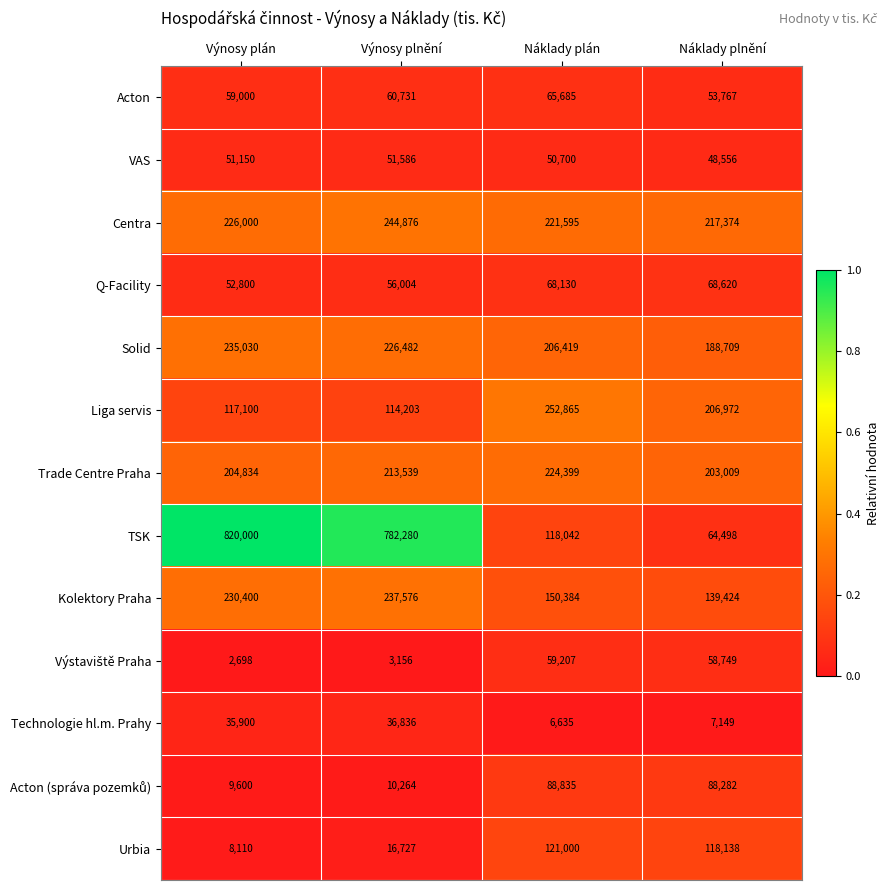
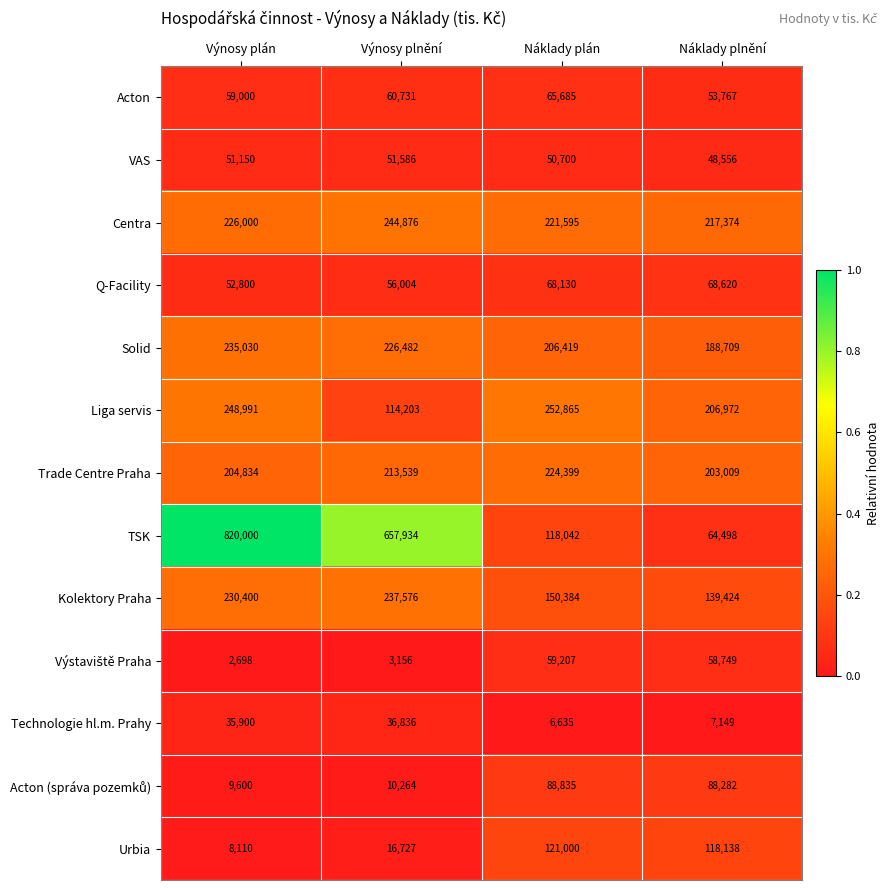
  {
    "Acton": {
      "Výnosy plán": "59,000",
      "Výnosy plnění": "60,731",
      "Náklady plán": "65,685",
      "Náklady plnění": "53,767"
    },
    "VAS": {
      "Výnosy plán": "51,150",
      "Výnosy plnění": "51,586",
      "Náklady plán": "50,700",
      "Náklady plnění": "48,556"
    },
    "Centra": {
      "Výnosy plán": "226,000",
      "Výnosy plnění": "244,876",
      "Náklady plán": "221,595",
      "Náklady plnění": "217,374"
    },
    "Q-Facility": {
      "Výnosy plán": "52,800",
      "Výnosy plnění": "56,004",
      "Náklady plán": "68,130",
      "Náklady plnění": "68,620"
    },
    "Solid": {
      "Výnosy plán": "235,030",
      "Výnosy plnění": "226,482",
      "Náklady plán": "206,419",
      "Náklady plnění": "188,709"
    },
    "Liga servis": {
-     "Výnosy plán": "117,100",
+     "Výnosy plán": "248,991",
      "Výnosy plnění": "114,203",
      "Náklady plán": "252,865",
      "Náklady plnění": "206,972"
    },
    "Trade Centre Praha": {
      "Výnosy plán": "204,834",
      "Výnosy plnění": "213,539",
      "Náklady plán": "224,399",
      "Náklady plnění": "203,009"
    },
    "TSK": {
      "Výnosy plán": "820,000",
-     "Výnosy plnění": "782,280",
+     "Výnosy plnění": "657,934",
      "Náklady plán": "118,042",
      "Náklady plnění": "64,498"
    },
    "Kolektory Praha": {
      "Výnosy plán": "230,400",
      "Výnosy plnění": "237,576",
      "Náklady plán": "150,384",
      "Náklady plnění": "139,424"
    },
    "Výstaviště Praha": {
      "Výnosy plán": "2,698",
      "Výnosy plnění": "3,156",
      "Náklady plán": "59,207",
      "Náklady plnění": "58,749"
    },
    "Technologie hl.m. Prahy": {
      "Výnosy plán": "35,900",
      "Výnosy plnění": "36,836",
      "Náklady plán": "6,635",
      "Náklady plnění": "7,149"
    },
    "Acton (správa pozemků)": {
      "Výnosy plán": "9,600",
      "Výnosy plnění": "10,264",
      "Náklady plán": "88,835",
      "Náklady plnění": "88,282"
    },
    "Urbia": {
      "Výnosy plán": "8,110",
      "Výnosy plnění": "16,727",
      "Náklady plán": "121,000",
      "Náklady plnění": "118,138"
    }
  }
